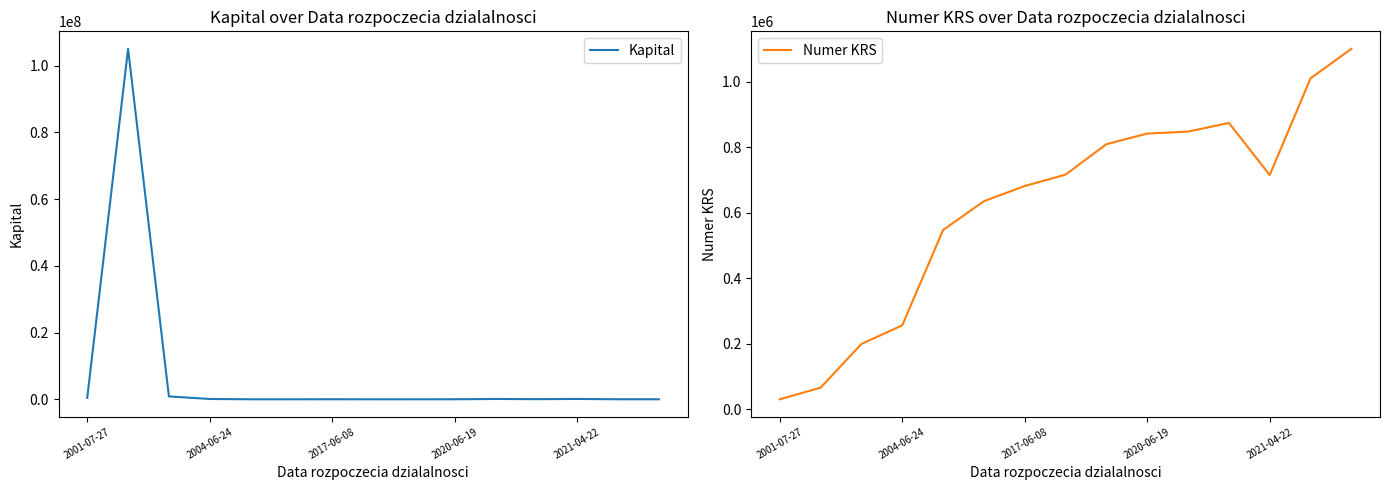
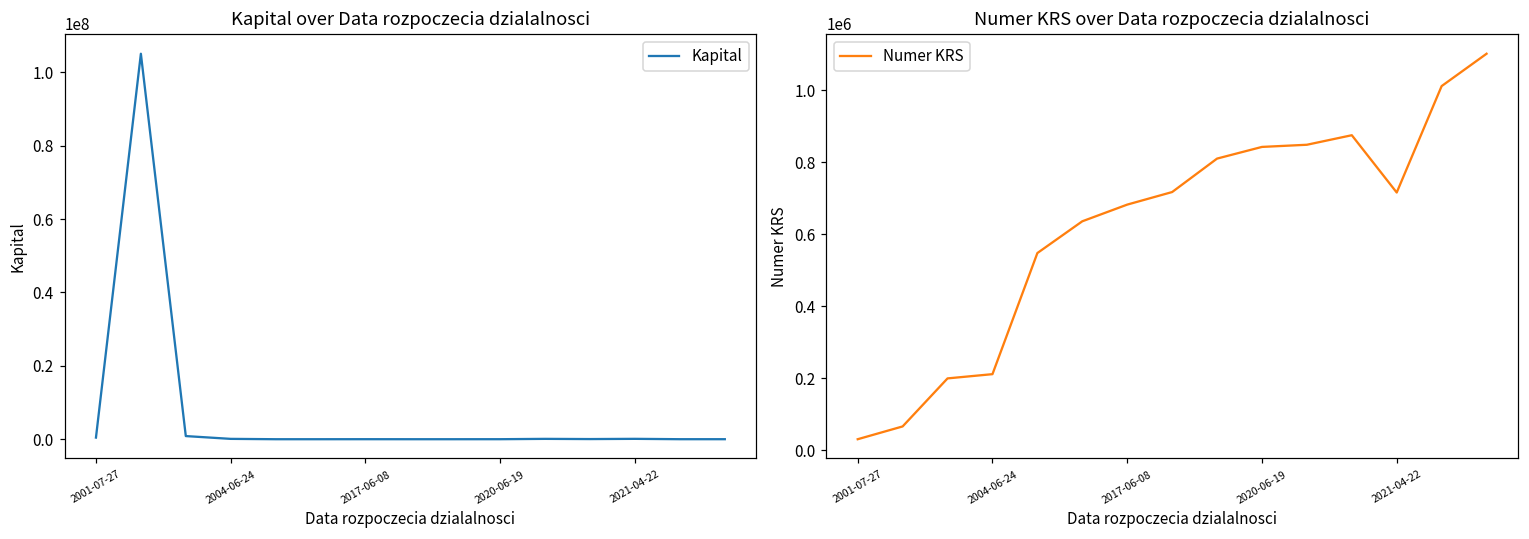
  {
    "Kapital over Data rozpoczecia dzialalnosci": {
      "2004-06-24": 0,
      "2021-04-22": 0
    },
    "Numer KRS over Data rozpoczecia dzialalnosci": {
-     "2004-06-24": 260000,
+     "2004-06-24": 210000,
      "2021-04-22": 720000
    }
  }
